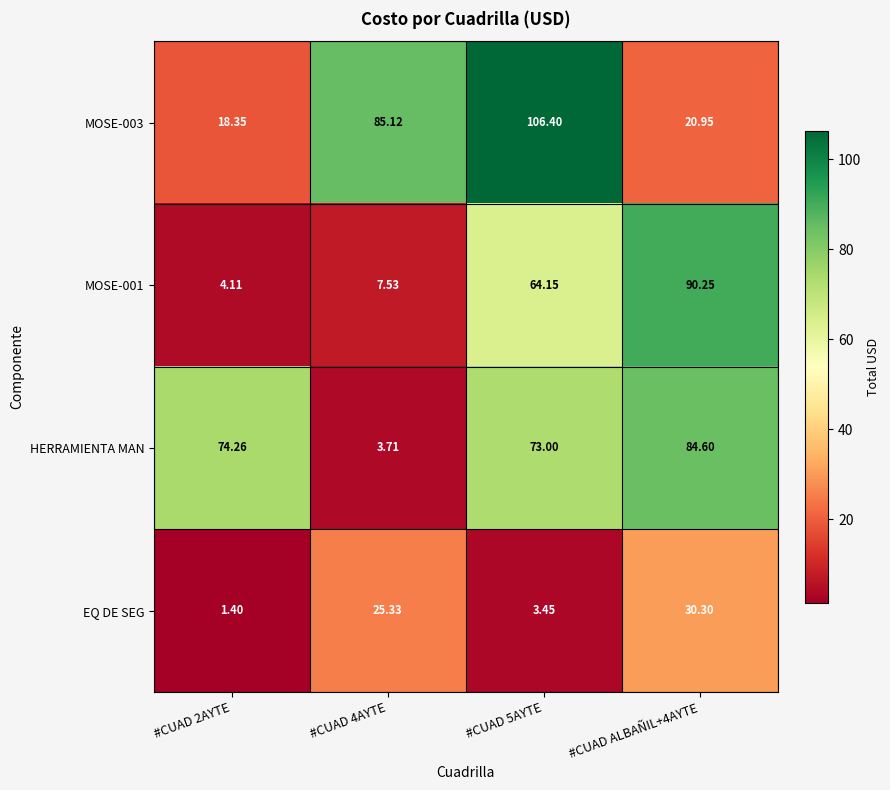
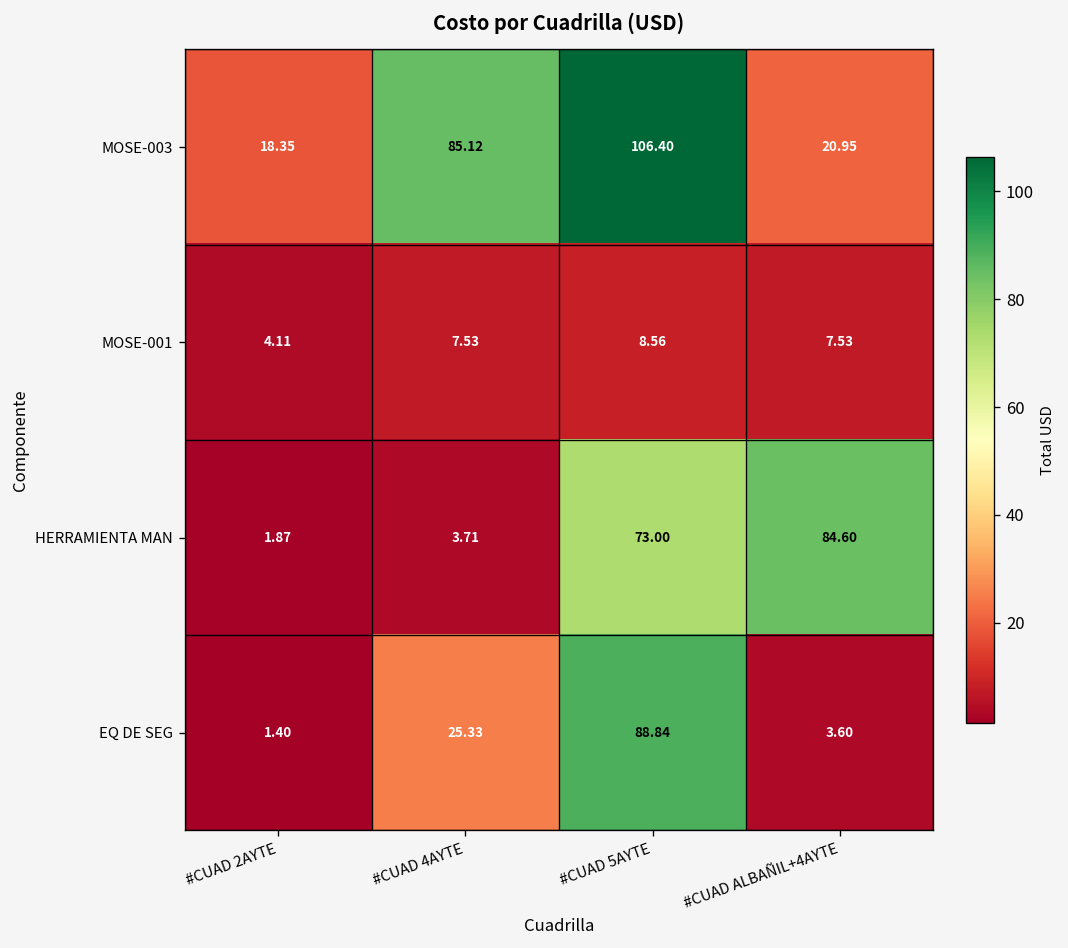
  {
    "MOSE-003": {
      "#CUAD 2AYTE": 18.35,
      "#CUAD 4AYTE": 85.12,
      "#CUAD 5AYTE": 106.40,
      "#CUAD ALBAÑIL+4AYTE": 20.95
    },
    "MOSE-001": {
      "#CUAD 2AYTE": 4.11,
      "#CUAD 4AYTE": 7.53,
-     "#CUAD 5AYTE": 64.15,
-     "#CUAD ALBAÑIL+4AYTE": 90.25
+     "#CUAD 5AYTE": 8.56,
+     "#CUAD ALBAÑIL+4AYTE": 7.53
    },
    "HERRAMIENTA MAN": {
-     "#CUAD 2AYTE": 74.26,
+     "#CUAD 2AYTE": 1.87,
      "#CUAD 4AYTE": 3.71,
      "#CUAD 5AYTE": 73.00,
      "#CUAD ALBAÑIL+4AYTE": 84.60
    },
    "EQ DE SEG": {
      "#CUAD 2AYTE": 1.40,
      "#CUAD 4AYTE": 25.33,
-     "#CUAD 5AYTE": 3.45,
-     "#CUAD ALBAÑIL+4AYTE": 30.30
+     "#CUAD 5AYTE": 88.84,
+     "#CUAD ALBAÑIL+4AYTE": 3.60
    }
  }
